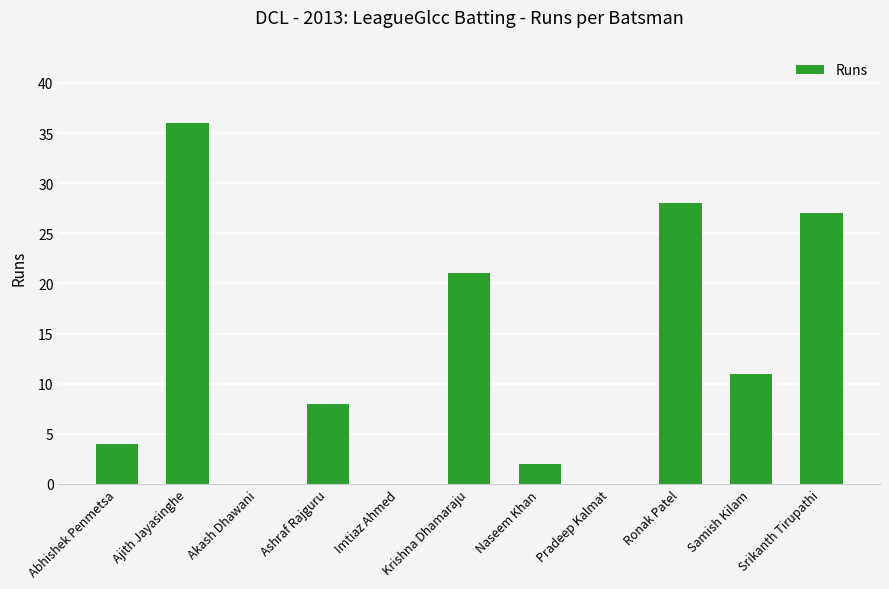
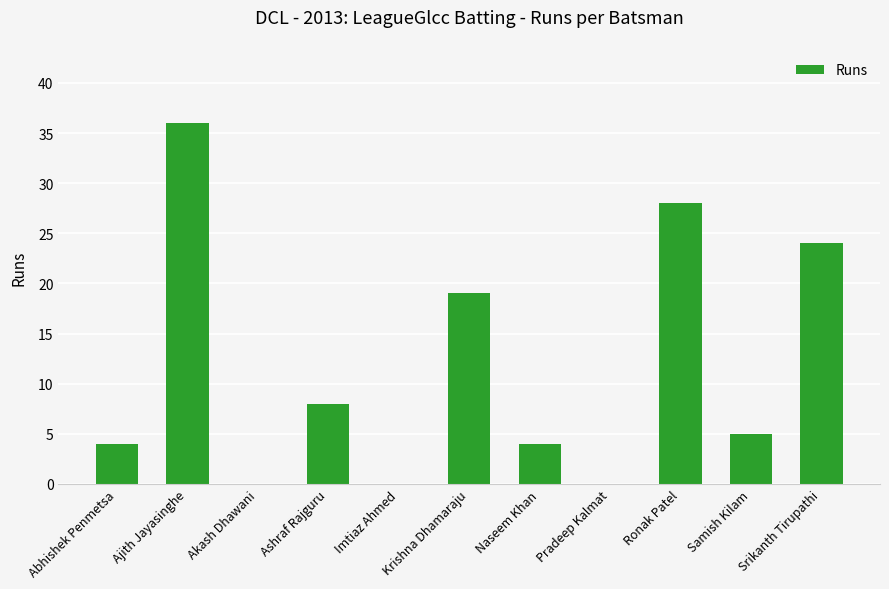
  {
    "Abhishek Penmetsa": 4,
    "Ajith Jayasinghe": 36,
    "Akash Dhawani": 0,
    "Ashraf Rajguru": 8,
    "Imtiaz Ahmed": 0,
-   "Krishna Dhamaraju": 21,
-   "Naseem Khan": 2,
+   "Krishna Dhamaraju": 19,
+   "Naseem Khan": 4,
    "Pradeep Kalmat": 0,
    "Ronak Patel": 28,
-   "Samish Kilam": 11,
-   "Srikanth Tirupathi": 27
+   "Samish Kilam": 5,
+   "Srikanth Tirupathi": 24
  }
